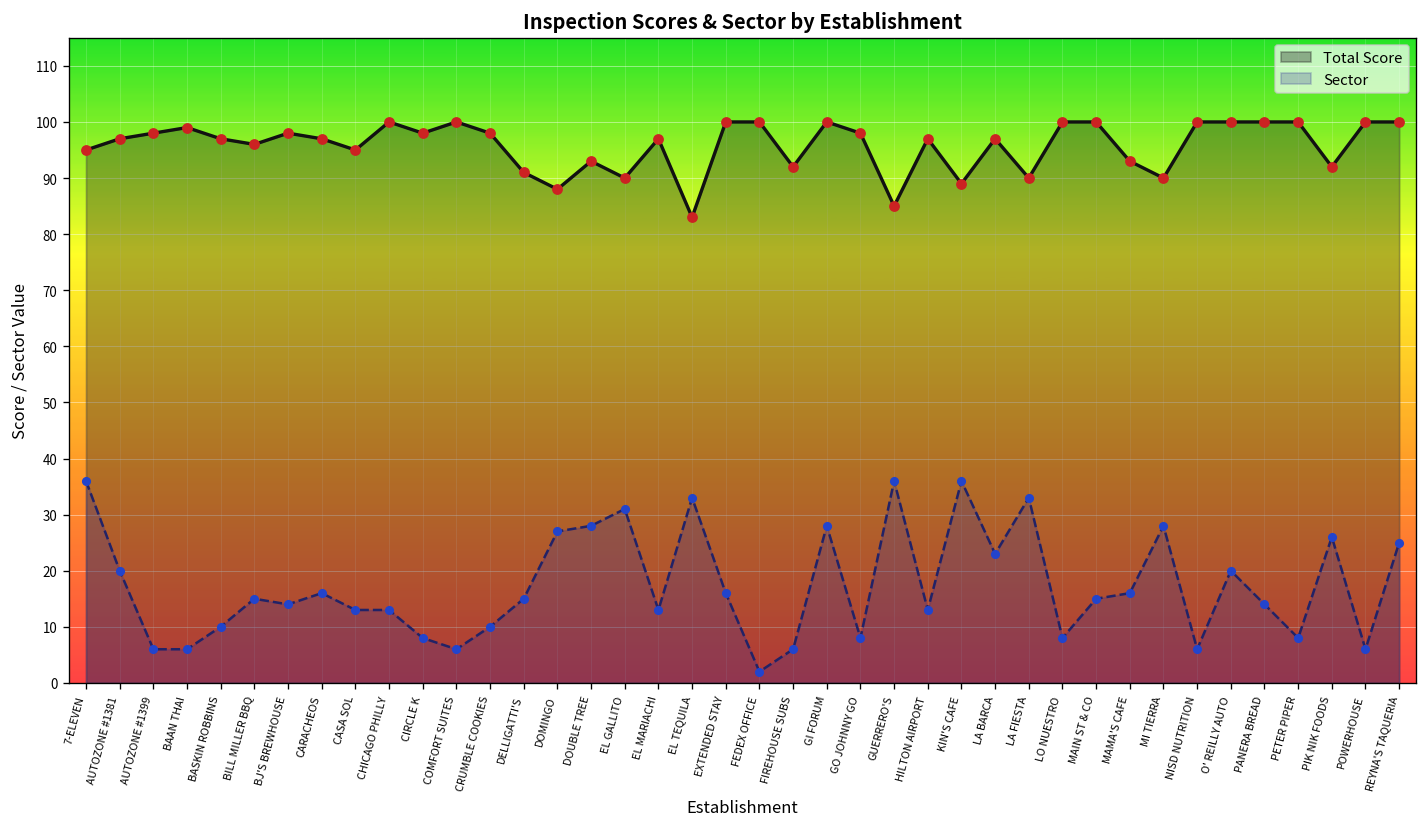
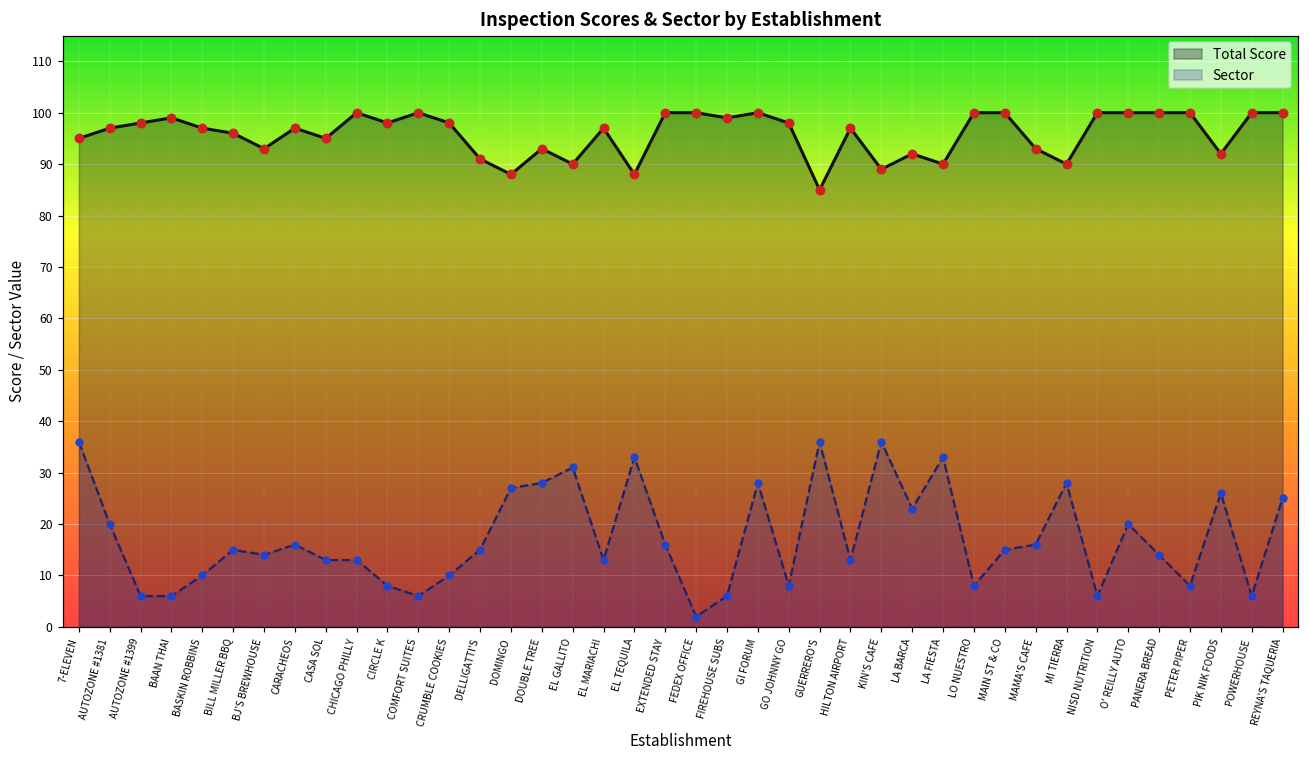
  {
    "Total Score": {
      "7-ELEVEN": 95,
      "AUTOZONE #1381": 97,
      "AUTOZONE #1399": 98,
      "BAAN THAI": 99,
      "BASKIN ROBBINS": 97,
      "BILL MILLER BBQ": 96,
-     "BJ'S BREWHOUSE": 98,
+     "BJ'S BREWHOUSE": 93,
      "CARACHEOS": 97,
      "CASA SOL": 95,
      "CHICAGO PHILLY": 100,
      "CIRCLE K": 98,
      "COMFORT SUITES": 100,
      "CRUMBLE COOKIES": 98,
      "DELLIGATTI'S": 91,
      "DOMINGO": 88,
      "DOUBLE TREE": 93,
      "EL GALLITO": 90,
      "EL MARIACHI": 97,
-     "EL TEQUILA": 83,
+     "EL TEQUILA": 88,
      "EXTENDED STAY": 100,
      "FEDEX OFFICE": 100,
-     "FIREHOUSE SUBS": 92,
+     "FIREHOUSE SUBS": 99,
      "GI FORUM": 100,
      "GO JOHNNY GO": 98,
      "GUERRERO'S": 85,
      "HILTON AIRPORT": 97,
      "KIN'S CAFE": 89,
-     "LA BARCA": 97,
+     "LA BARCA": 92,
      "LA FIESTA": 90,
      "LO NUESTRO": 100,
      "MAIN ST & CO": 100,
      "MAMA'S CAFE": 93,
      "MI TIERRA": 90,
      "NISD NUTRITION": 100,
      "O' REILLY AUTO": 100,
      "PANERA BREAD": 100,
      "PETER PIPER": 100,
      "PIK NIK FOODS": 92,
      "POWERHOUSE": 100,
      "REYNA'S TAQUERIA": 100
    },
    "Sector": {
      "7-ELEVEN": 36,
      "AUTOZONE #1381": 20,
      "AUTOZONE #1399": 6,
      "BAAN THAI": 6,
      "BASKIN ROBBINS": 10,
      "BILL MILLER BBQ": 15,
      "BJ'S BREWHOUSE": 14,
      "CARACHEOS": 16,
      "CASA SOL": 13,
      "CHICAGO PHILLY": 13,
      "CIRCLE K": 8,
      "COMFORT SUITES": 6,
      "CRUMBLE COOKIES": 10,
      "DELLIGATTI'S": 15,
      "DOMINGO": 27,
      "DOUBLE TREE": 28,
      "EL GALLITO": 31,
      "EL MARIACHI": 13,
      "EL TEQUILA": 33,
      "EXTENDED STAY": 16,
      "FEDEX OFFICE": 2,
      "FIREHOUSE SUBS": 6,
      "GI FORUM": 28,
      "GO JOHNNY GO": 8,
      "GUERRERO'S": 36,
      "HILTON AIRPORT": 13,
      "KIN'S CAFE": 36,
      "LA BARCA": 23,
      "LA FIESTA": 33,
      "LO NUESTRO": 8,
      "MAIN ST & CO": 15,
      "MAMA'S CAFE": 16,
      "MI TIERRA": 28,
      "NISD NUTRITION": 6,
      "O' REILLY AUTO": 20,
      "PANERA BREAD": 14,
      "PETER PIPER": 8,
      "PIK NIK FOODS": 26,
      "POWERHOUSE": 6,
      "REYNA'S TAQUERIA": 25
    }
  }
